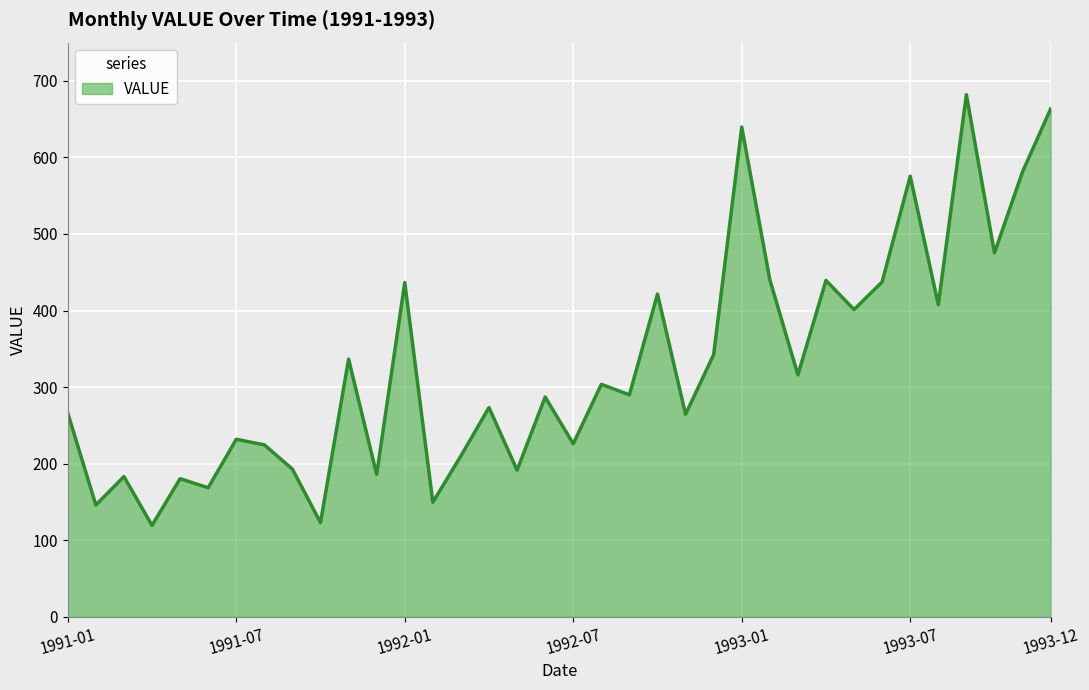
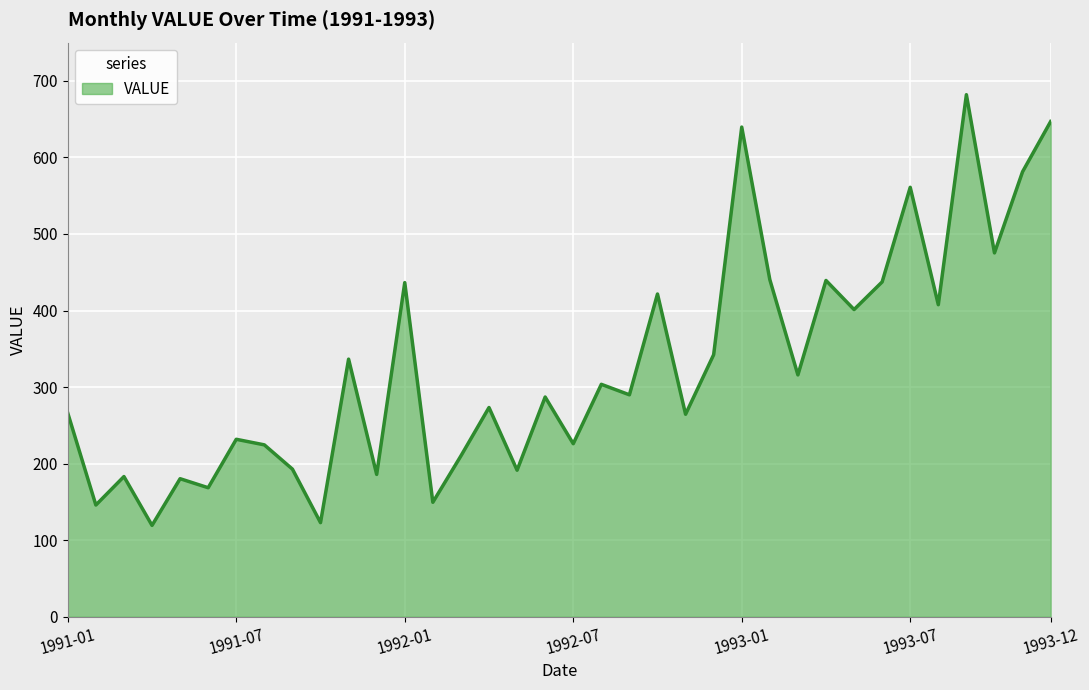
  {
    "1991-01": 270,
    "1991-07": 230,
    "1992-01": 440,
    "1992-07": 230,
    "1993-01": 640,
-   "1993-07": 580,
-   "1993-12": 660
+   "1993-07": 560,
+   "1993-12": 650
  }
